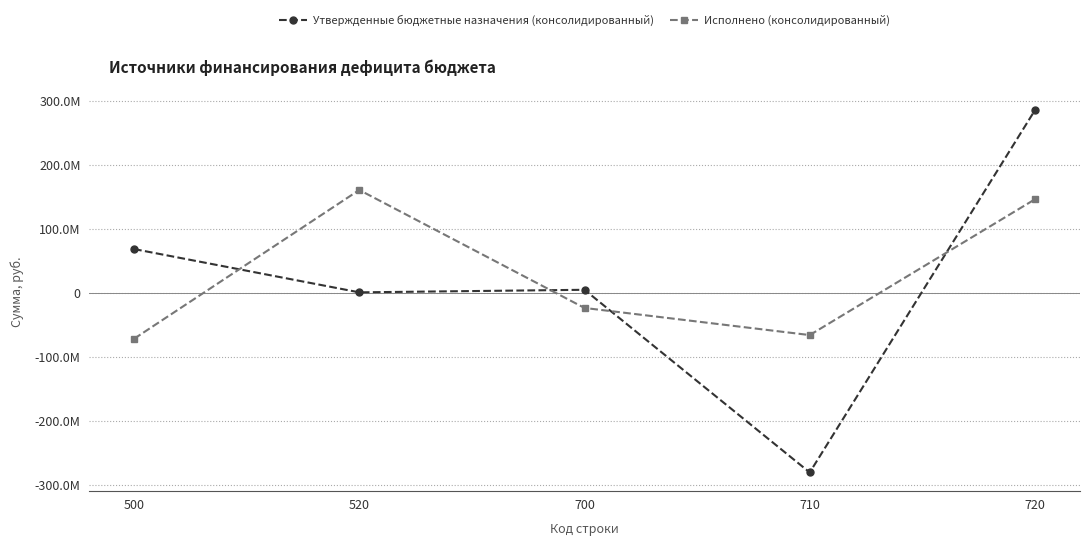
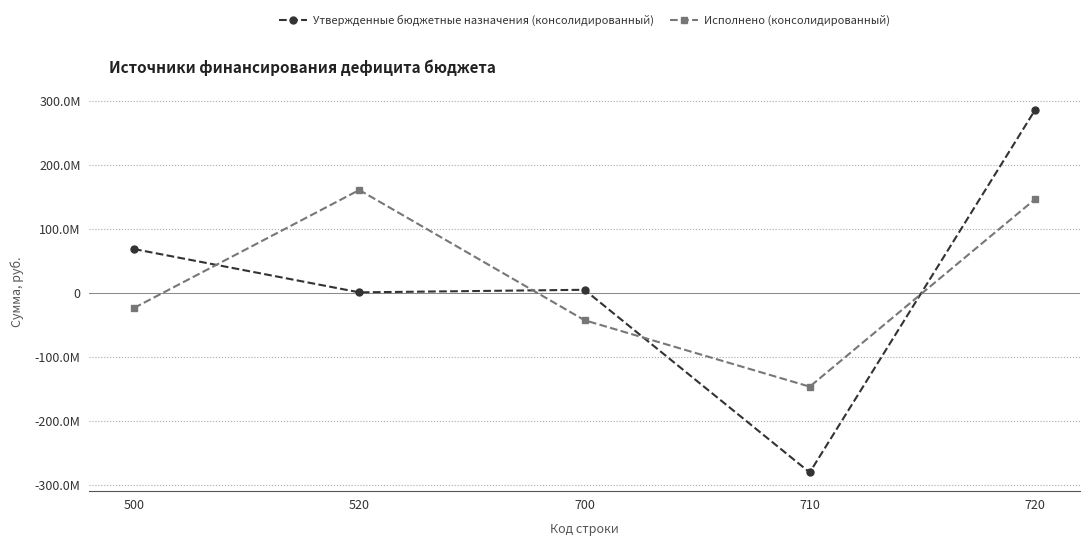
  {
    "Утвержденные бюджетные назначения (консолидированный)": {
      "500": 70000000,
      "520": 0,
      "700": 0,
      "710": -280000000,
      "720": 290000000
    },
    "Исполнено (консолидированный)": {
-     "500": -70000000,
+     "500": -20000000,
      "520": 160000000,
-     "700": -20000000,
-     "710": -70000000,
+     "700": -40000000,
+     "710": -150000000,
      "720": 150000000
    }
  }
